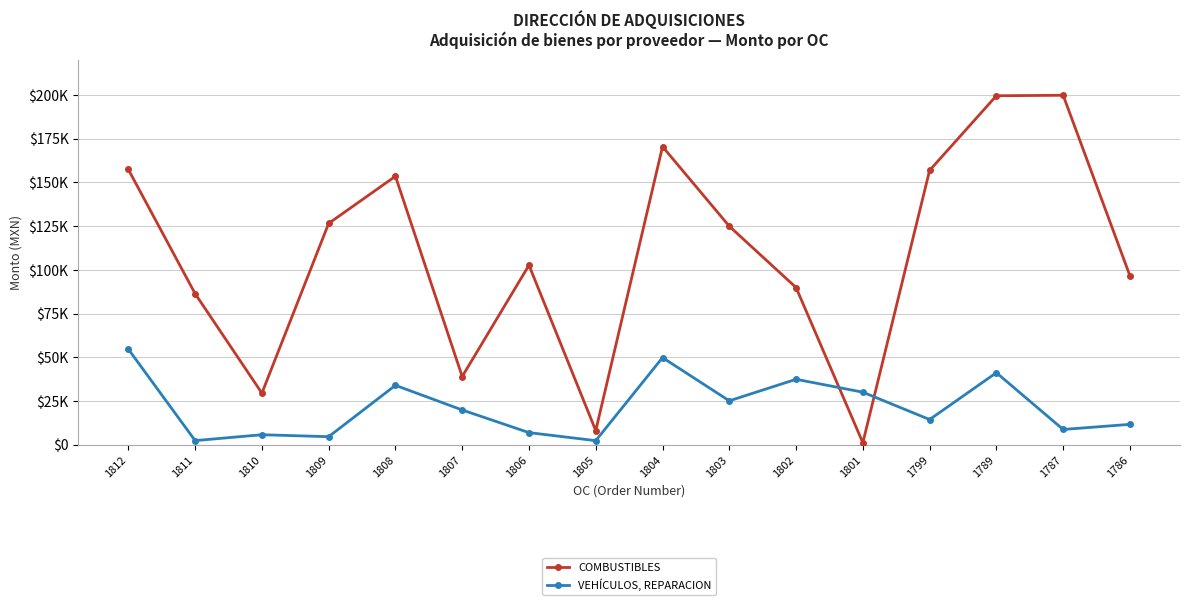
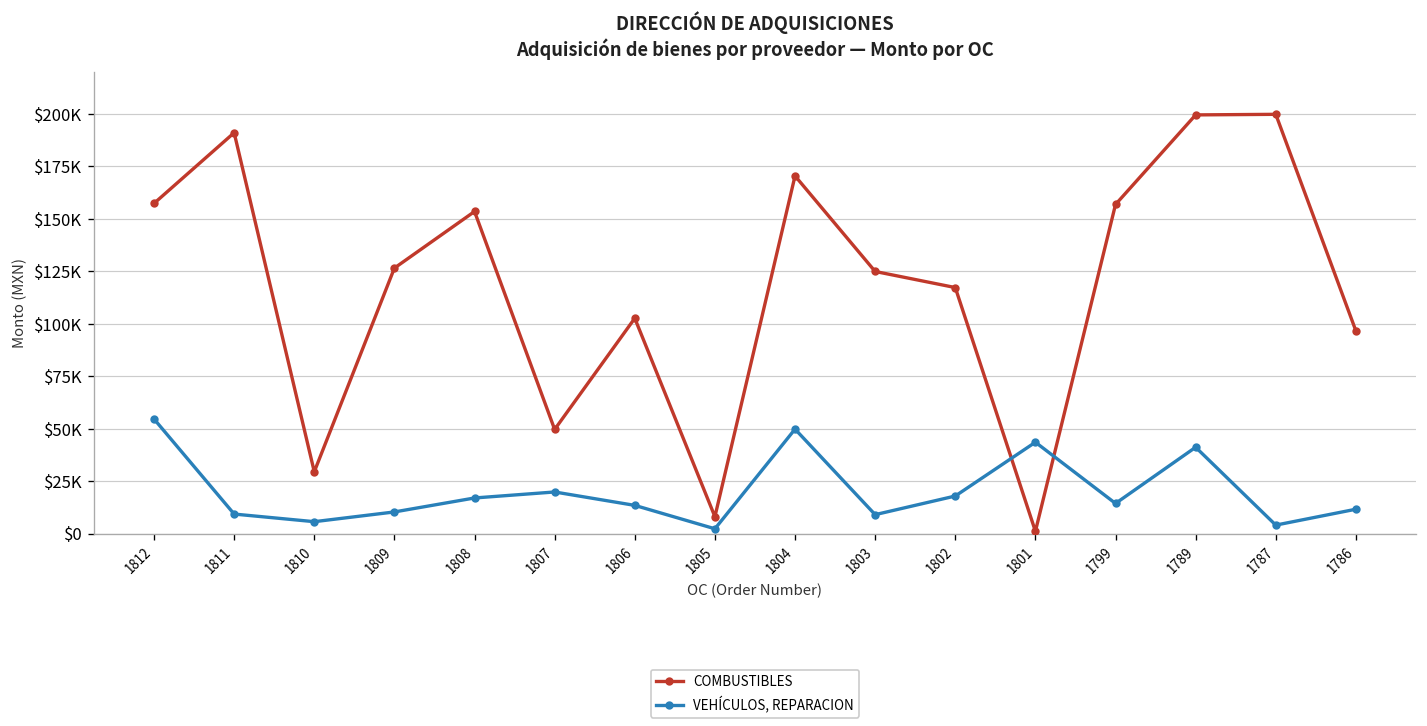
  {
    "COMBUSTIBLES": {
      "1812": "$157000",
-     "1811": "$86000",
+     "1811": "$191000",
      "1810": "$29000",
      "1809": "$127000",
      "1808": "$153000",
-     "1807": "$39000",
+     "1807": "$50000",
      "1806": "$103000",
      "1805": "$8000",
      "1804": "$170000",
      "1803": "$125000",
-     "1802": "$90000",
+     "1802": "$117000",
      "1801": "$1000",
      "1799": "$157000",
      "1789": "$200000",
      "1787": "$200000",
      "1786": "$97000"
    },
    "VEHÍCULOS, REPARACION": {
      "1812": "$55000",
-     "1811": "$2000",
+     "1811": "$9000",
      "1810": "$6000",
-     "1809": "$5000",
-     "1808": "$34000",
+     "1809": "$10000",
+     "1808": "$17000",
      "1807": "$20000",
-     "1806": "$7000",
+     "1806": "$13000",
      "1805": "$2000",
      "1804": "$50000",
-     "1803": "$25000",
-     "1802": "$37000",
-     "1801": "$30000",
+     "1803": "$9000",
+     "1802": "$18000",
+     "1801": "$44000",
      "1799": "$14000",
      "1789": "$41000",
-     "1787": "$9000",
+     "1787": "$4000",
      "1786": "$12000"
    }
  }
